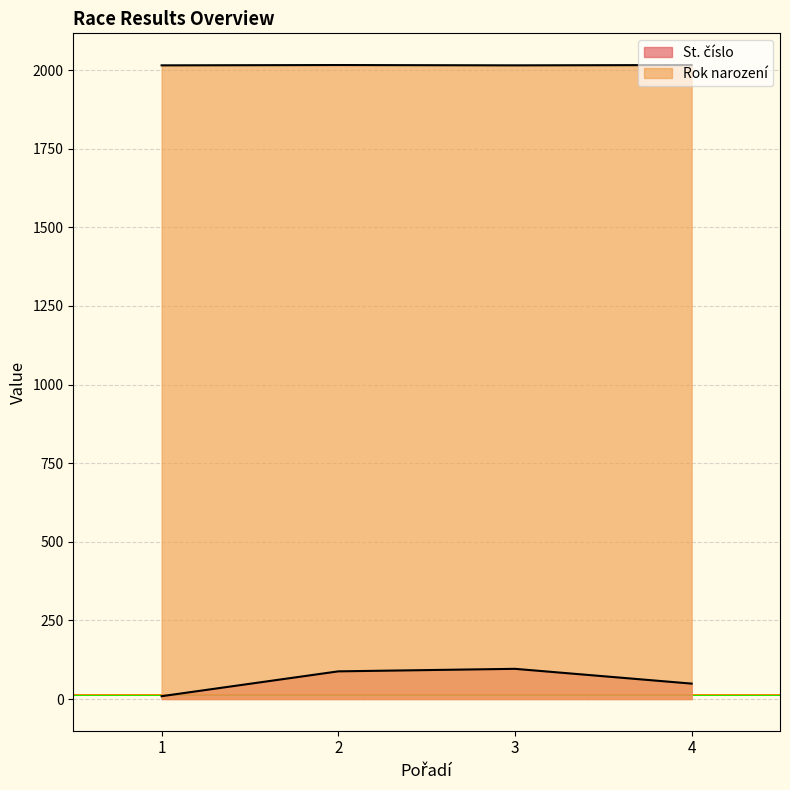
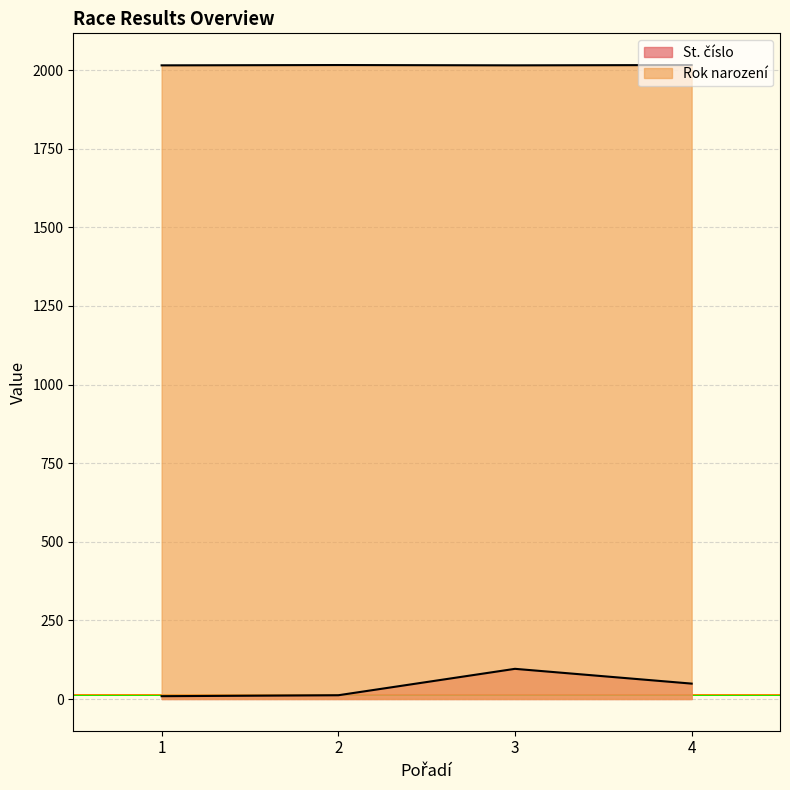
  {
    "St. číslo": {
      "1": 10,
-     "2": 90,
+     "2": 10,
      "3": 100,
      "4": 50
    },
    "Rok narození": {
      "1": 2020,
      "2": 2020,
      "3": 2020
    }
  }
